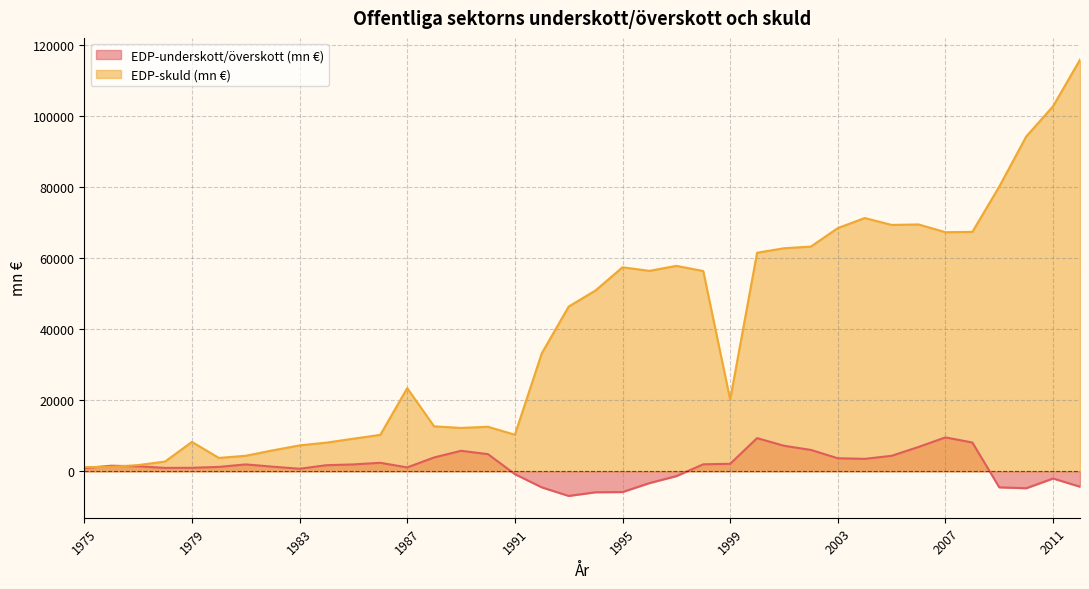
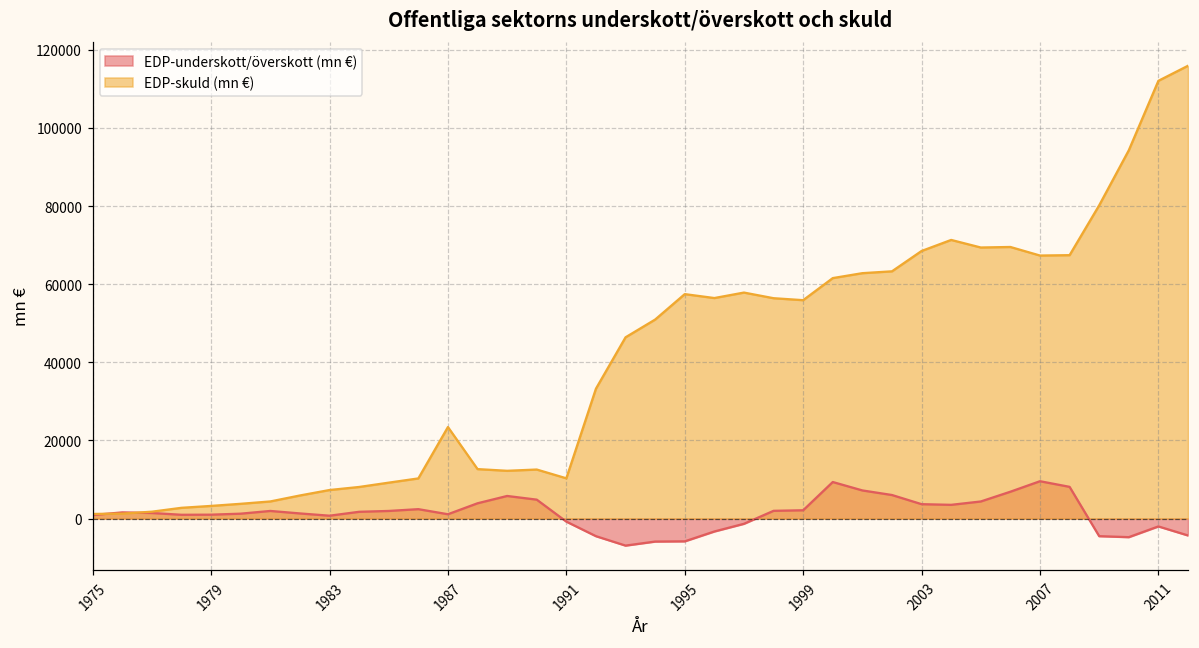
  {
    "EDP-skuld (mn €)": {
-     "1979": 8000,
+     "1979": 3000,
      "1983": 7000,
      "1987": 23000,
      "1991": 10000,
      "1995": 57000,
-     "1999": 20000,
+     "1999": 56000,
      "2003": 69000,
      "2007": 67000,
-     "2011": 103000
+     "2011": 112000
    }
  }
